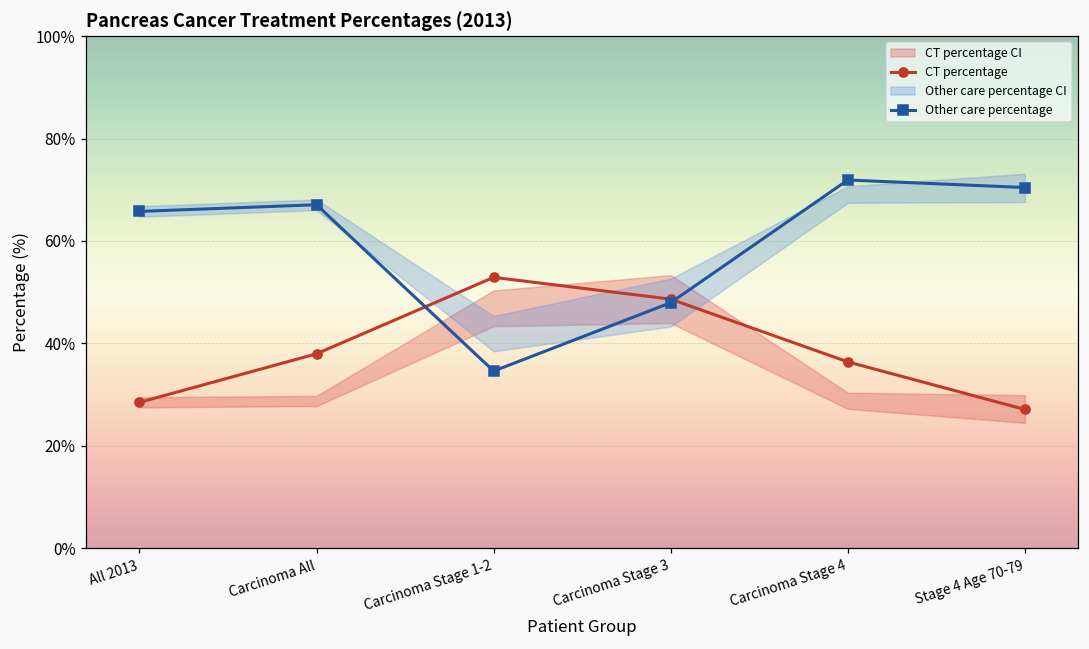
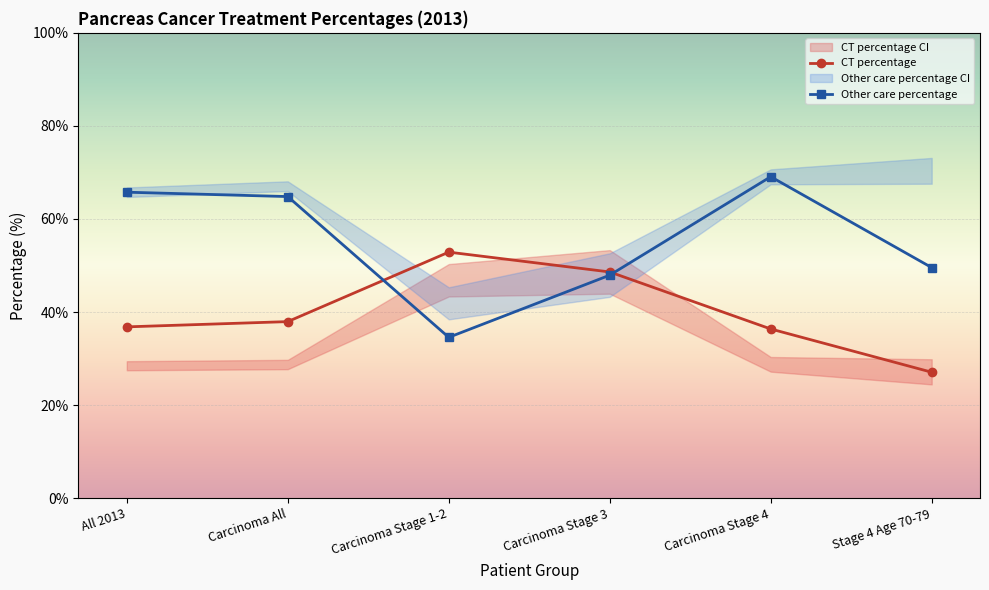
  {
    "CT percentage": {
-     "All 2013": "28%",
+     "All 2013": "37%",
      "Carcinoma All": "38%",
      "Carcinoma Stage 1-2": "53%",
      "Carcinoma Stage 3": "49%",
      "Carcinoma Stage 4": "36%",
      "Stage 4 Age 70-79": "27%"
    },
    "Other care percentage": {
      "All 2013": "66%",
-     "Carcinoma All": "67%",
+     "Carcinoma All": "65%",
      "Carcinoma Stage 1-2": "35%",
      "Carcinoma Stage 3": "48%",
-     "Carcinoma Stage 4": "72%",
-     "Stage 4 Age 70-79": "70%"
+     "Carcinoma Stage 4": "69%",
+     "Stage 4 Age 70-79": "50%"
    }
  }
